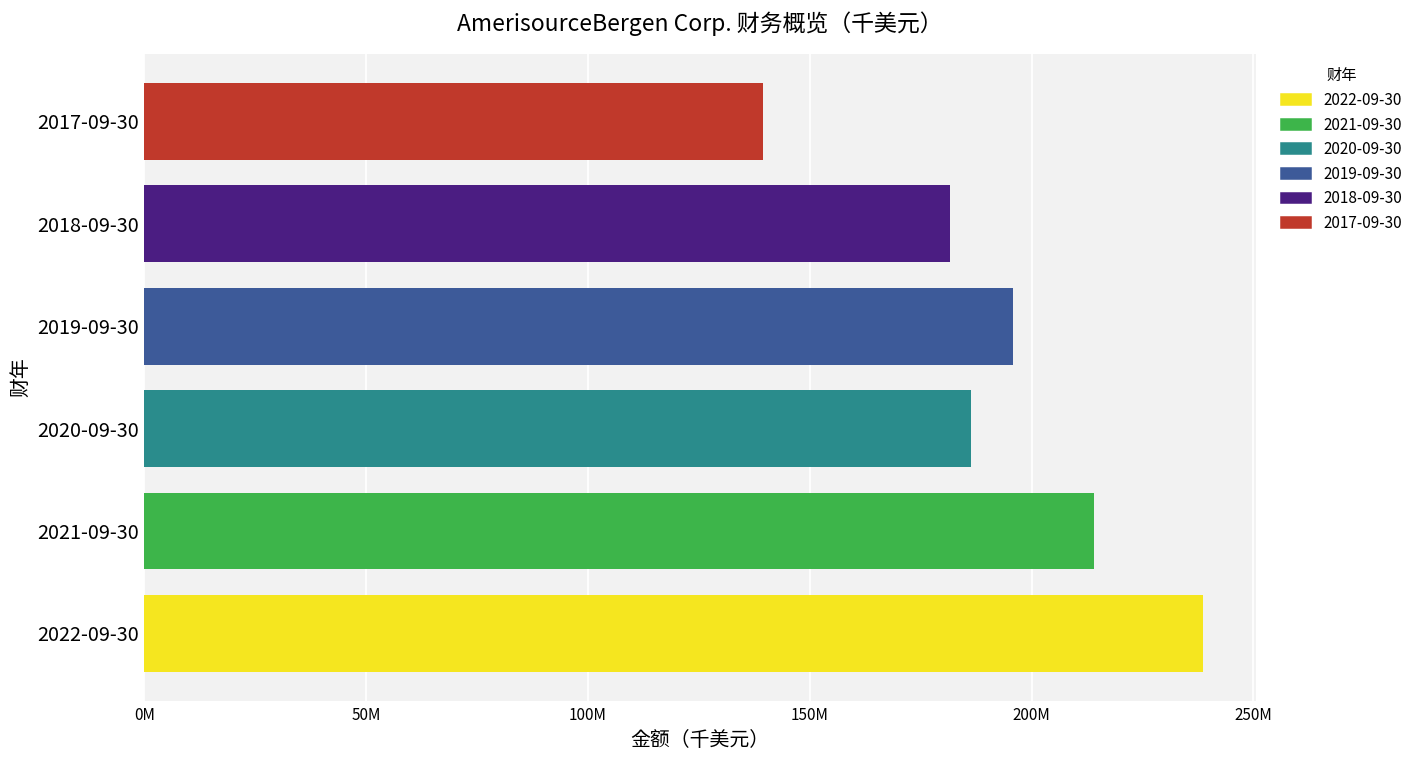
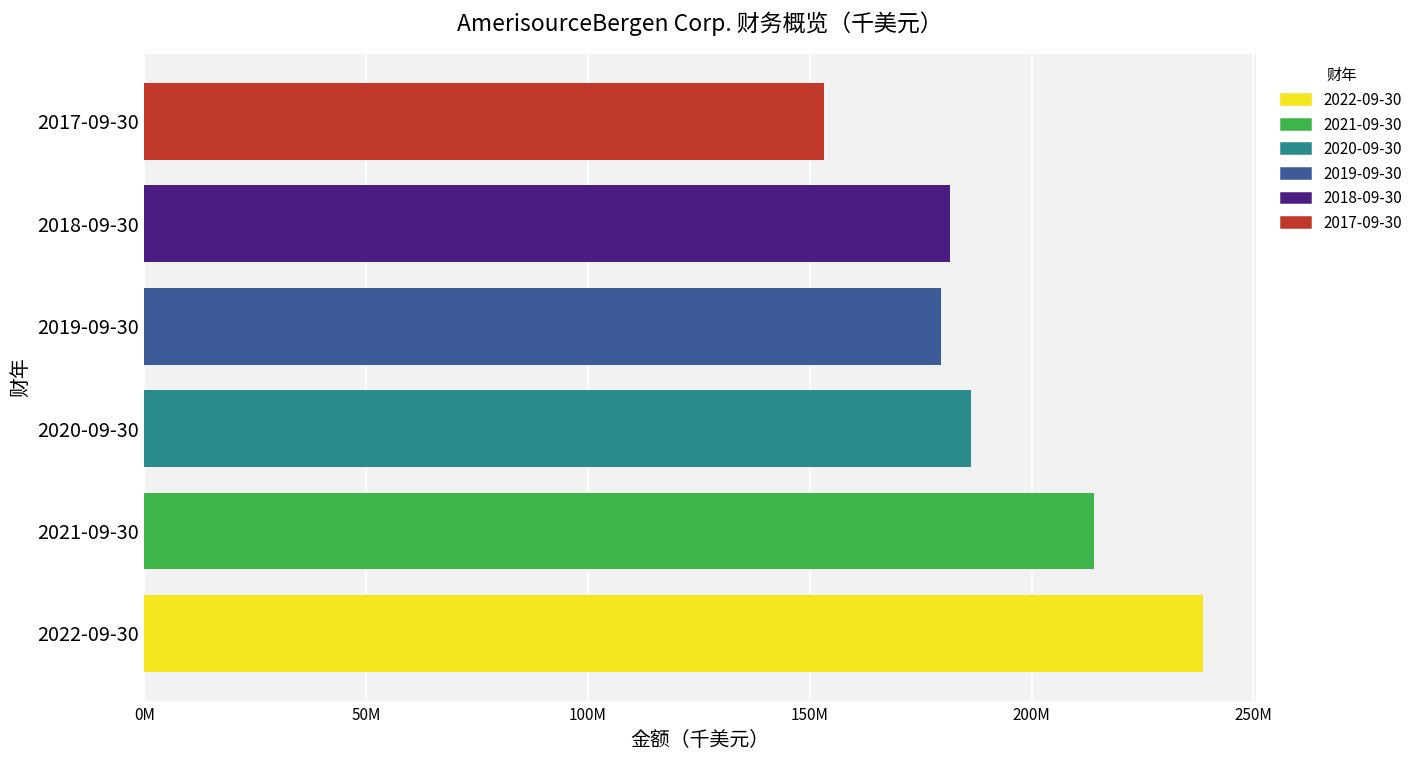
  {
-   "2017-09-30": 139000000,
+   "2017-09-30": 153000000,
    "2018-09-30": 182000000,
-   "2019-09-30": 196000000,
+   "2019-09-30": 180000000,
    "2020-09-30": 186000000,
    "2021-09-30": 214000000,
    "2022-09-30": 239000000
  }
